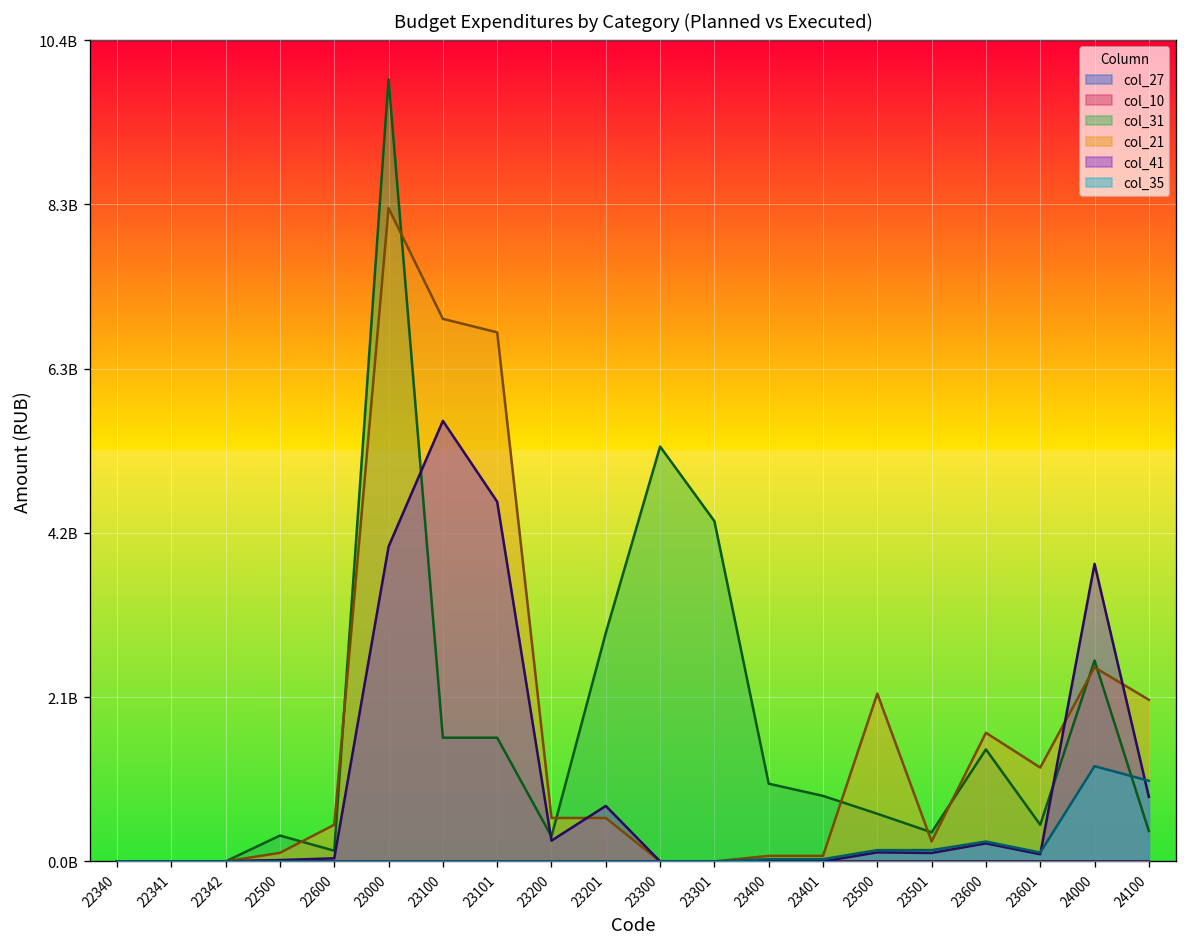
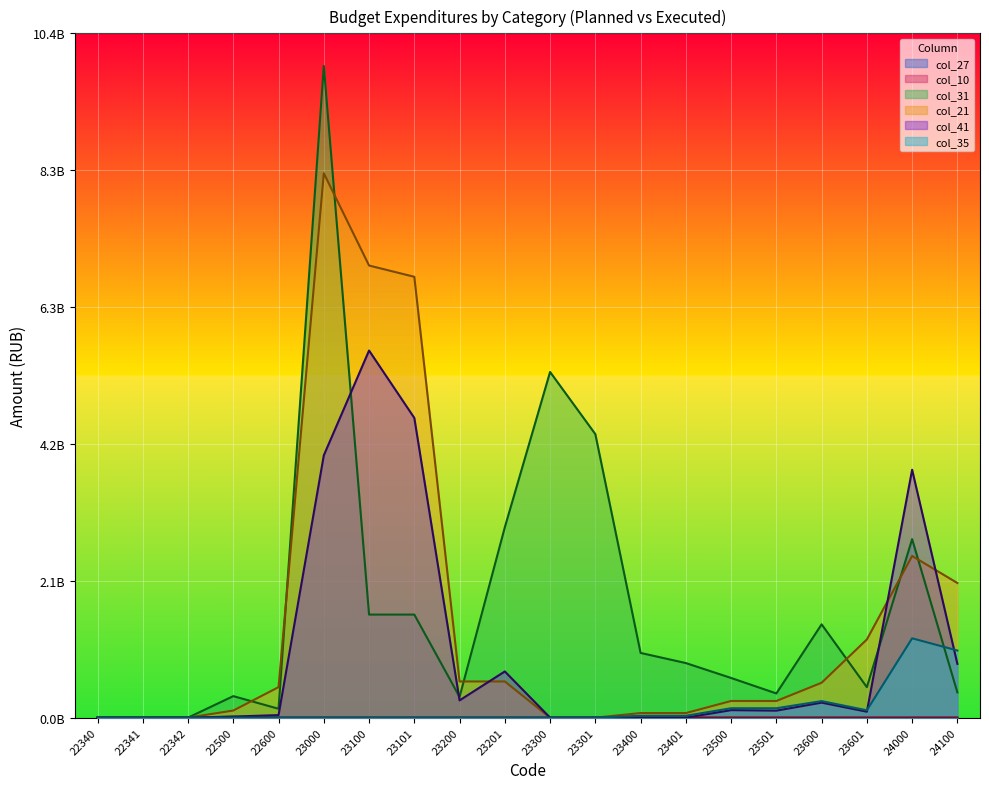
  {
    "col_10": {
      "23500": 0,
      "23501": 0,
      "23600": 0,
      "23601": 0,
      "24000": 0,
      "24100": 0
    },
    "col_31": {
      "22500": 300000000,
      "22600": 100000000,
      "23000": 9900000000,
      "23100": 1600000000,
      "23101": 1600000000,
      "23200": 300000000,
      "23201": 2900000000,
      "23300": 5300000000,
      "23301": 4300000000,
      "23400": 1000000000,
      "23401": 800000000,
      "23500": 600000000,
      "23501": 400000000,
      "23600": 1400000000,
      "23601": 500000000,
-     "24000": 2500000000,
+     "24000": 2700000000,
      "24100": 400000000
    },
    "col_21": {
      "22500": 100000000,
      "22600": 500000000,
      "23000": 8300000000,
      "23100": 6900000000,
      "23101": 6700000000,
      "23200": 500000000,
      "23201": 500000000,
      "23400": 100000000,
      "23401": 100000000,
-     "23500": 2100000000,
+     "23500": 300000000,
      "23501": 300000000,
-     "23600": 1600000000,
+     "23600": 500000000,
      "23601": 1200000000,
      "24000": 2500000000,
      "24100": 2000000000
    },
    "col_41": {
      "23000": 4000000000,
      "23100": 5600000000,
      "23101": 4600000000,
      "23200": 300000000,
      "23201": 700000000,
      "24000": 3800000000,
      "24100": 800000000
    },
    "col_35": {
      "24000": 1200000000,
      "24100": 1000000000
    }
  }
